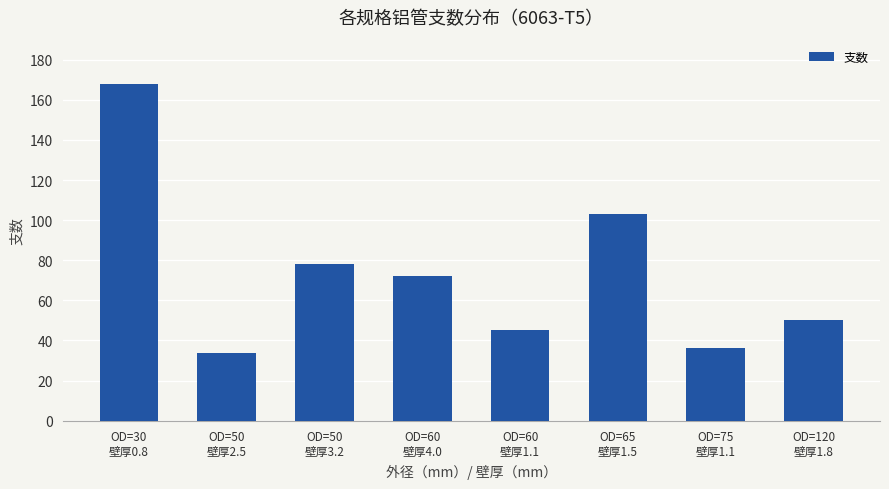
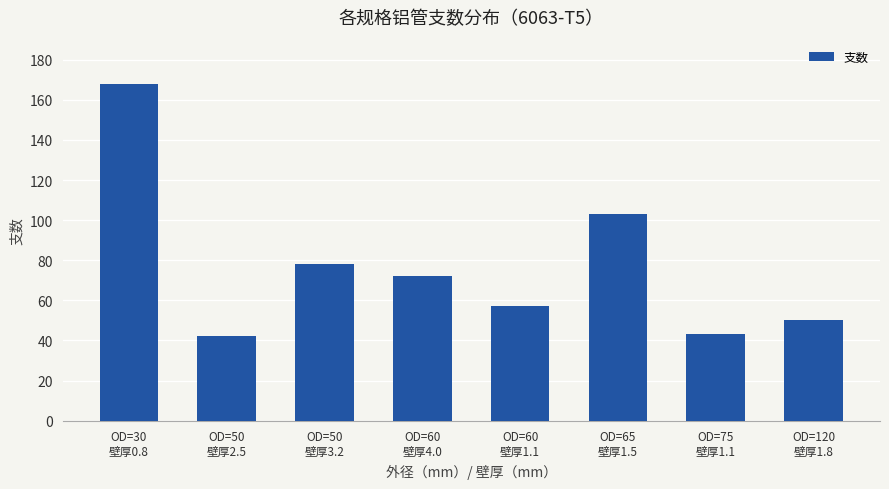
  {
    "OD=30 壁厚0.8": 168,
-   "OD=50 壁厚2.5": 34,
+   "OD=50 壁厚2.5": 42,
    "OD=50 壁厚3.2": 78,
    "OD=60 壁厚4.0": 72,
-   "OD=60 壁厚1.1": 45,
+   "OD=60 壁厚1.1": 57,
    "OD=65 壁厚1.5": 103,
-   "OD=75 壁厚1.1": 36,
+   "OD=75 壁厚1.1": 43,
    "OD=120 壁厚1.8": 50
  }
